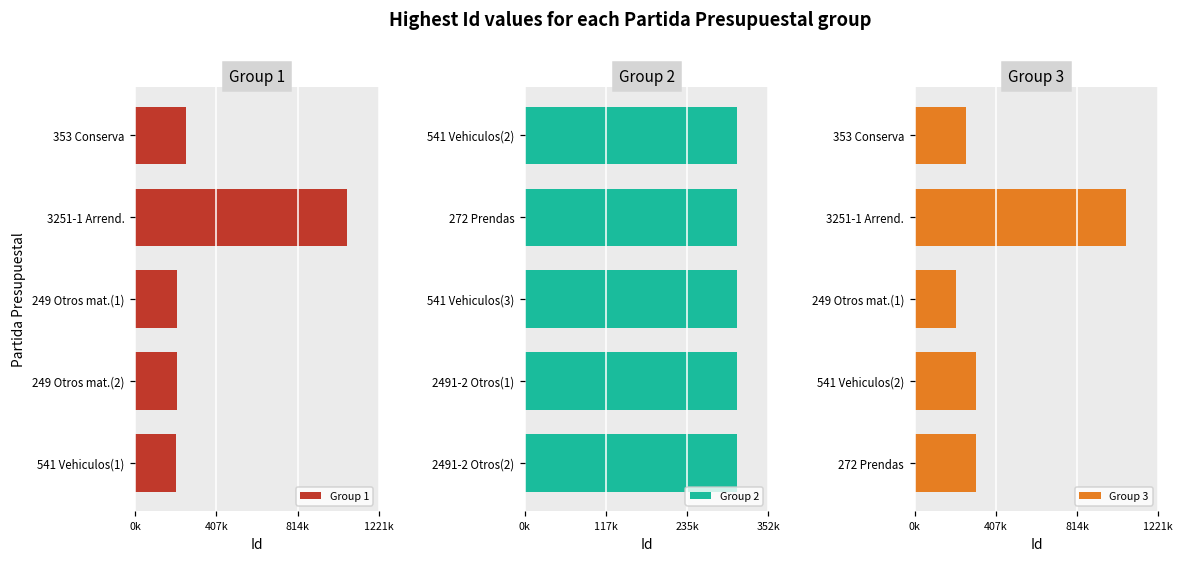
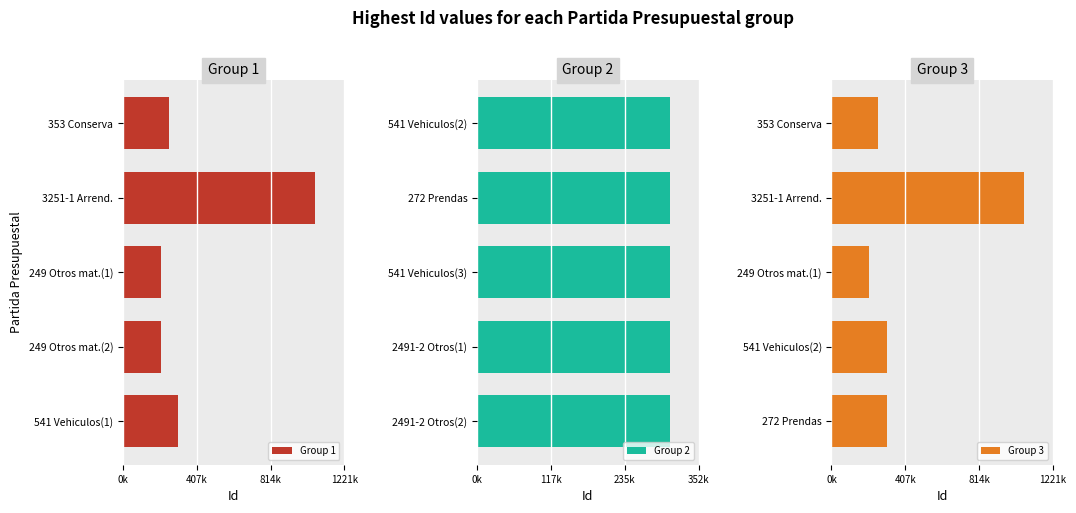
  {
    "Group 1": {
      "353 Conserva": 260000,
      "3251-1 Arrend.": 1060000,
      "249 Otros mat.(1)": 210000,
      "249 Otros mat.(2)": 210000,
-     "541 Vehiculos(1)": 210000
+     "541 Vehiculos(1)": 310000
    },
    "Group 2": {
      "541 Vehiculos(2)": 310000,
      "272 Prendas": 310000,
      "541 Vehiculos(3)": 310000,
      "2491-2 Otros(1)": 310000,
      "2491-2 Otros(2)": 310000
    },
    "Group 3": {
      "353 Conserva": 260000,
      "3251-1 Arrend.": 1060000,
      "249 Otros mat.(1)": 210000,
      "541 Vehiculos(2)": 310000,
      "272 Prendas": 310000
    }
  }
